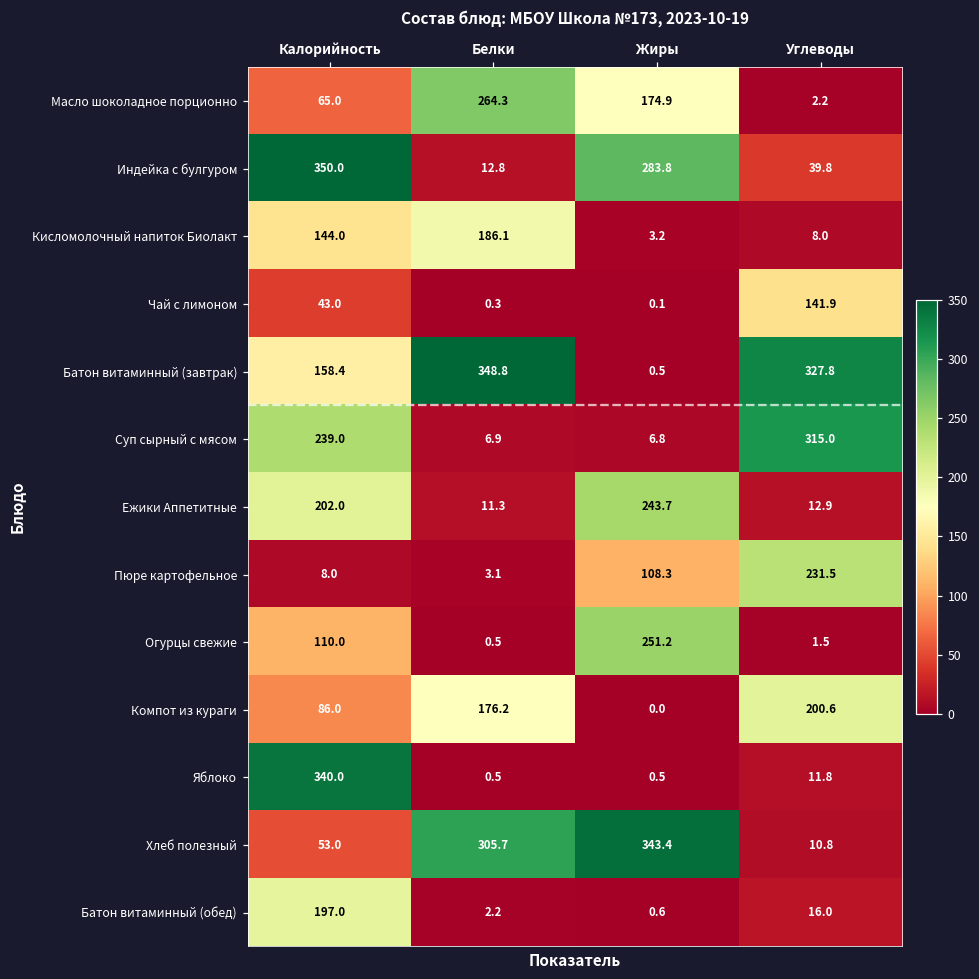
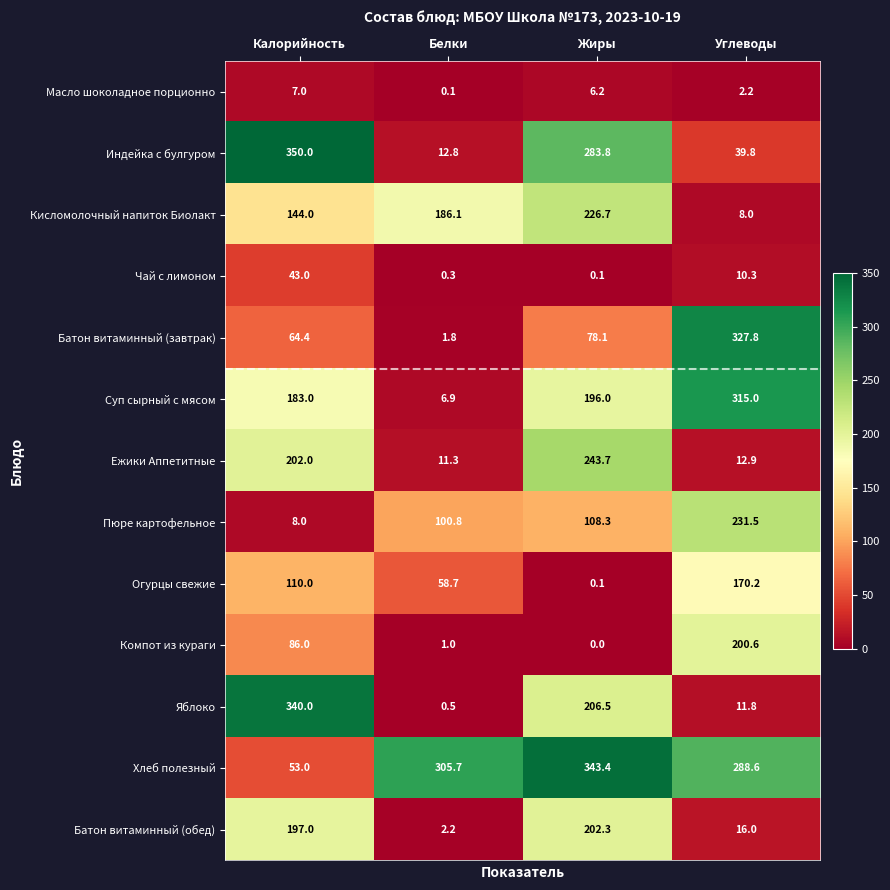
  {
    "Масло шоколадное порционно": {
-     "Калорийность": 65.0,
-     "Белки": 264.3,
-     "Жиры": 174.9,
+     "Калорийность": 7.0,
+     "Белки": 0.1,
+     "Жиры": 6.2,
      "Углеводы": 2.2
    },
    "Индейка с булгуром": {
      "Калорийность": 350.0,
      "Белки": 12.8,
      "Жиры": 283.8,
      "Углеводы": 39.8
    },
    "Кисломолочный напиток Биолакт": {
      "Калорийность": 144.0,
      "Белки": 186.1,
-     "Жиры": 3.2,
+     "Жиры": 226.7,
      "Углеводы": 8.0
    },
    "Чай с лимоном": {
      "Калорийность": 43.0,
      "Белки": 0.3,
      "Жиры": 0.1,
-     "Углеводы": 141.9
+     "Углеводы": 10.3
    },
    "Батон витаминный (завтрак)": {
-     "Калорийность": 158.4,
-     "Белки": 348.8,
-     "Жиры": 0.5,
+     "Калорийность": 64.4,
+     "Белки": 1.8,
+     "Жиры": 78.1,
      "Углеводы": 327.8
    },
    "Суп сырный с мясом": {
-     "Калорийность": 239.0,
+     "Калорийность": 183.0,
      "Белки": 6.9,
-     "Жиры": 6.8,
+     "Жиры": 196.0,
      "Углеводы": 315.0
    },
    "Ежики Аппетитные": {
      "Калорийность": 202.0,
      "Белки": 11.3,
      "Жиры": 243.7,
      "Углеводы": 12.9
    },
    "Пюре картофельное": {
      "Калорийность": 8.0,
-     "Белки": 3.1,
+     "Белки": 100.8,
      "Жиры": 108.3,
      "Углеводы": 231.5
    },
    "Огурцы свежие": {
      "Калорийность": 110.0,
-     "Белки": 0.5,
-     "Жиры": 251.2,
-     "Углеводы": 1.5
+     "Белки": 58.7,
+     "Жиры": 0.1,
+     "Углеводы": 170.2
    },
    "Компот из кураги": {
      "Калорийность": 86.0,
-     "Белки": 176.2,
+     "Белки": 1.0,
      "Жиры": 0.0,
      "Углеводы": 200.6
    },
    "Яблоко": {
      "Калорийность": 340.0,
      "Белки": 0.5,
-     "Жиры": 0.5,
+     "Жиры": 206.5,
      "Углеводы": 11.8
    },
    "Хлеб полезный": {
      "Калорийность": 53.0,
      "Белки": 305.7,
      "Жиры": 343.4,
-     "Углеводы": 10.8
+     "Углеводы": 288.6
    },
    "Батон витаминный (обед)": {
      "Калорийность": 197.0,
      "Белки": 2.2,
-     "Жиры": 0.6,
+     "Жиры": 202.3,
      "Углеводы": 16.0
    }
  }
